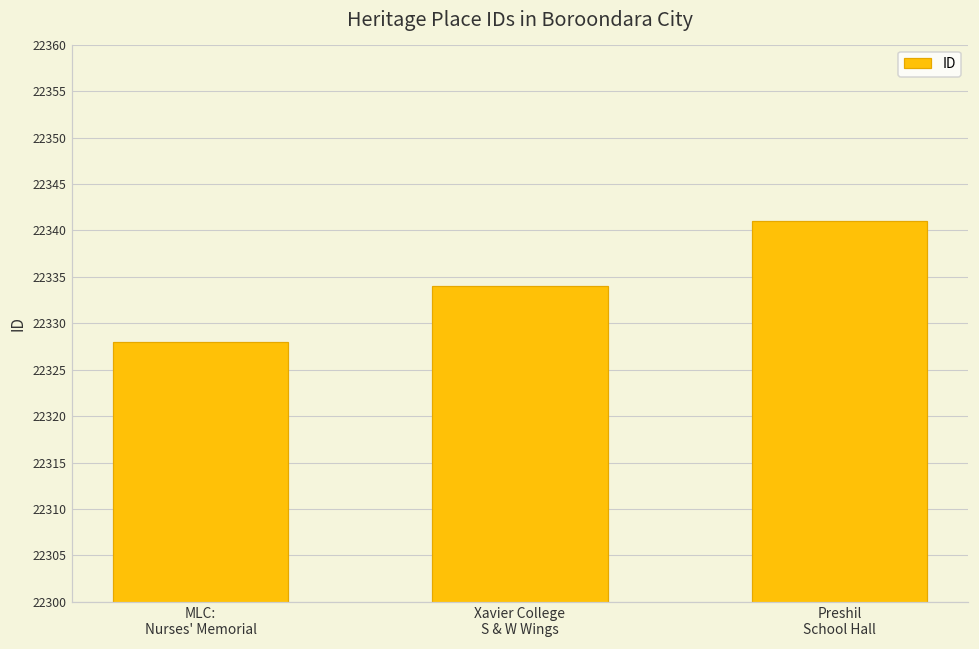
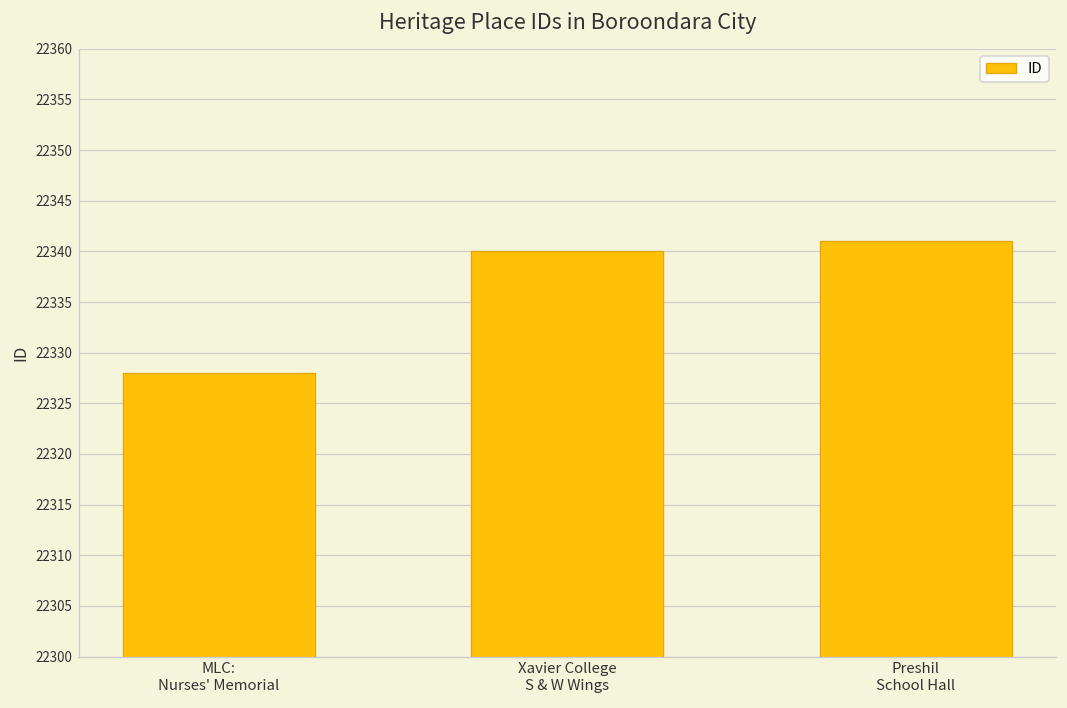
  {
    "MLC: Nurses' Memorial": 22328,
-   "Xavier College S & W Wings": 22334,
+   "Xavier College S & W Wings": 22340,
    "Preshil School Hall": 22341
  }
